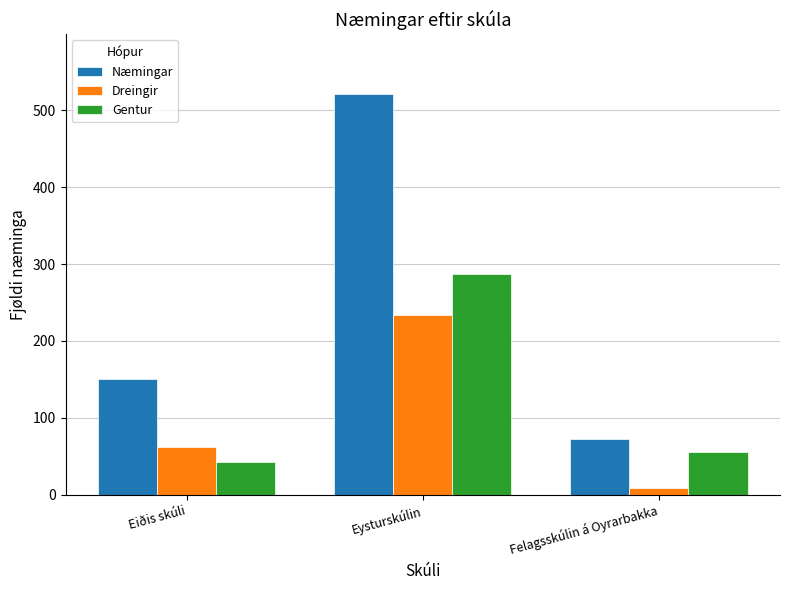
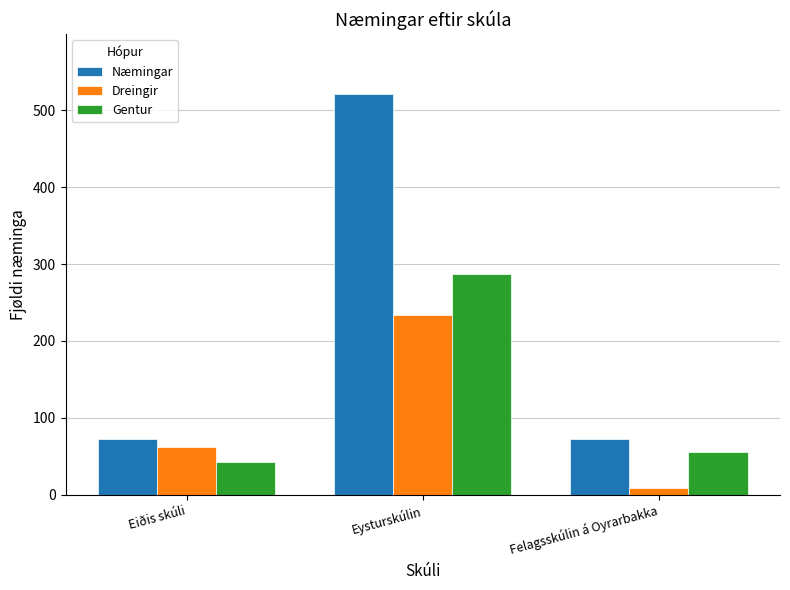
  {
    "Næmingar": {
-     "Eiðis skúli": 150,
+     "Eiðis skúli": 70,
      "Eysturskúlin": 520,
      "Felagsskúlin á Oyrarbakka": 70
    },
    "Dreingir": {
      "Eiðis skúli": 60,
      "Eysturskúlin": 230,
      "Felagsskúlin á Oyrarbakka": 10
    },
    "Gentur": {
      "Eiðis skúli": 40,
      "Eysturskúlin": 290,
      "Felagsskúlin á Oyrarbakka": 60
    }
  }
